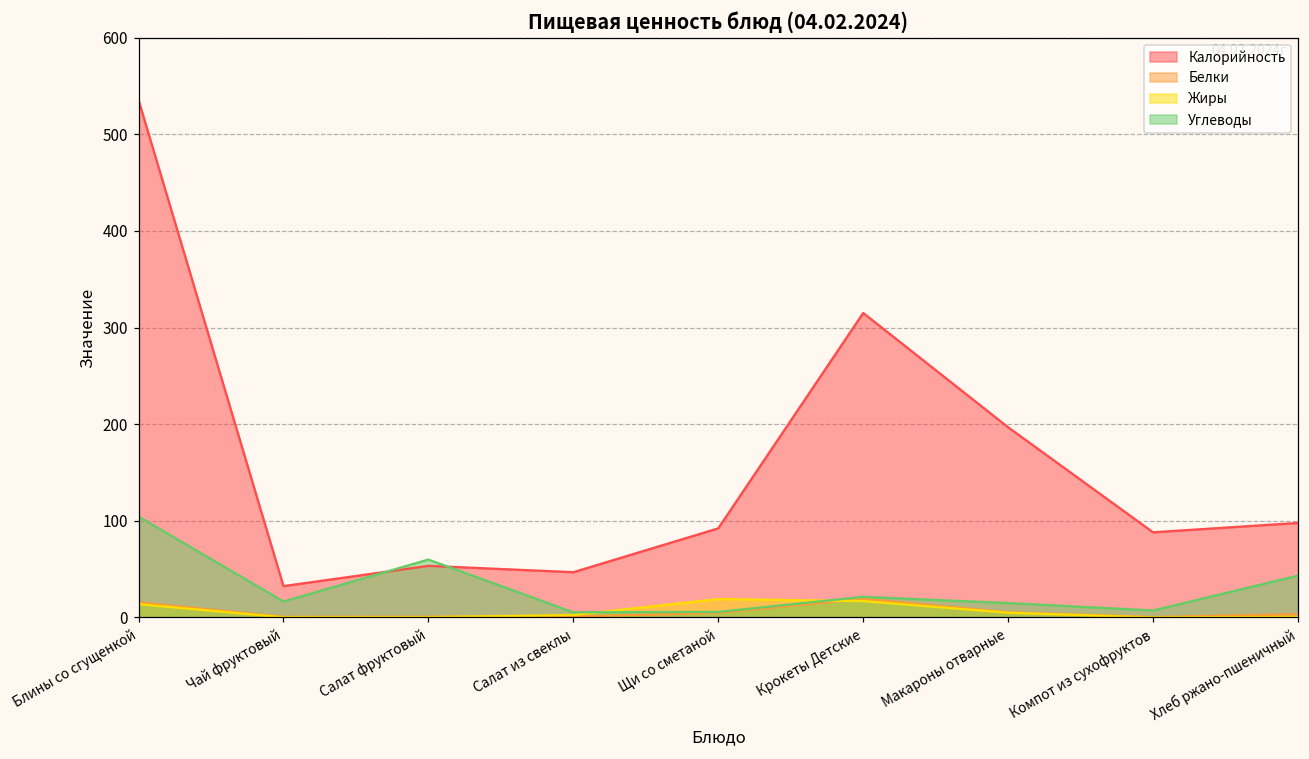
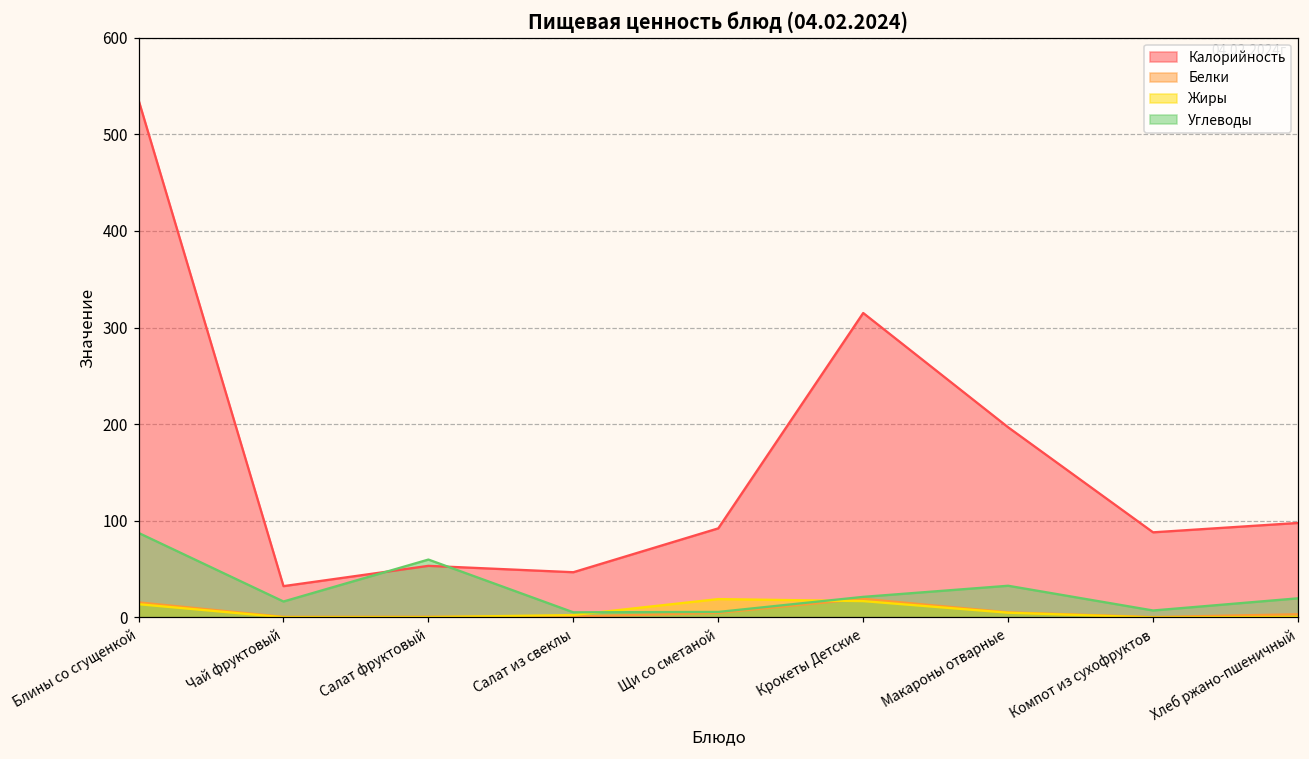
  {
    "Жиры": {
      "Щи со сметаной": 20
    },
    "Углеводы": {
-     "Блины со сгущенкой": 100,
+     "Блины со сгущенкой": 90,
      "Чай фруктовый": 20,
      "Салат фруктовый": 60,
-     "Макароны отварные": 10,
+     "Макароны отварные": 30,
      "Компот из сухофруктов": 10,
-     "Хлеб ржано-пшеничный": 40
+     "Хлеб ржано-пшеничный": 20
    }
  }
